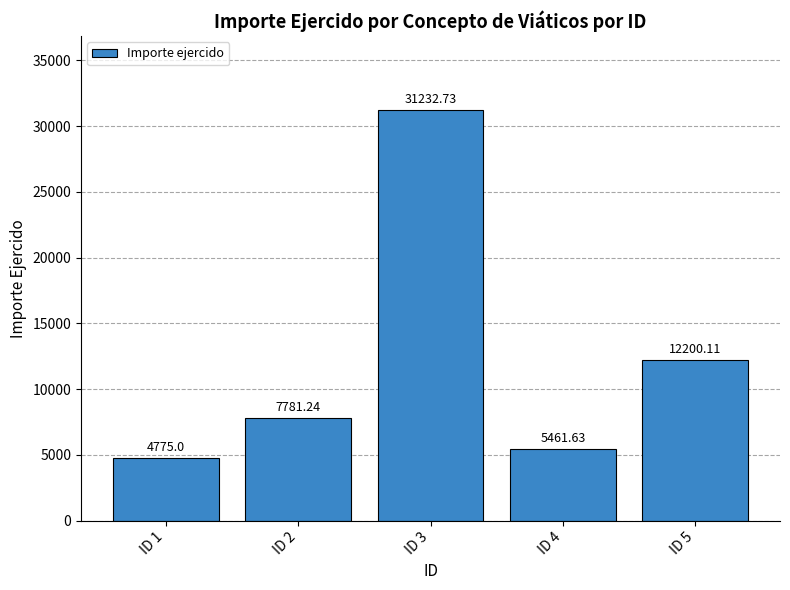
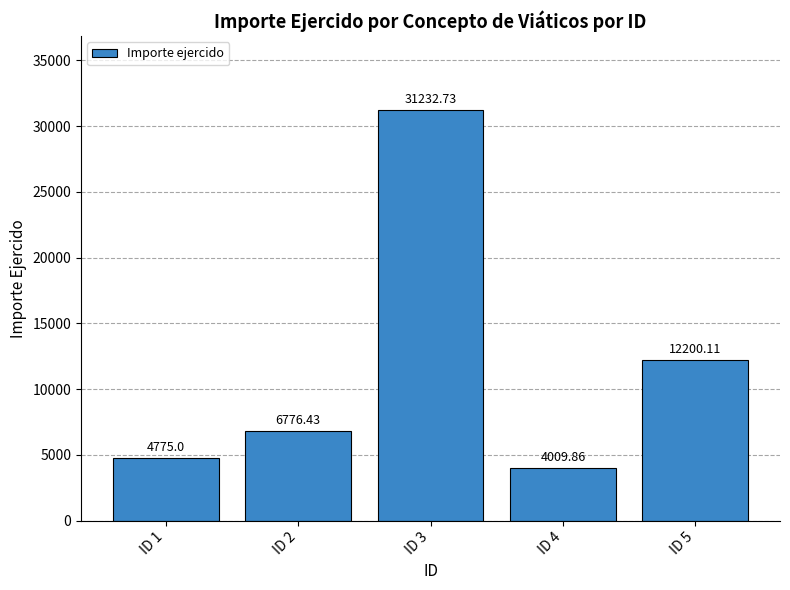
  {
    "ID 1": 4775.0,
-   "ID 2": 7781.24,
+   "ID 2": 6776.43,
    "ID 3": 31232.73,
-   "ID 4": 5461.63,
+   "ID 4": 4009.86,
    "ID 5": 12200.11
  }
